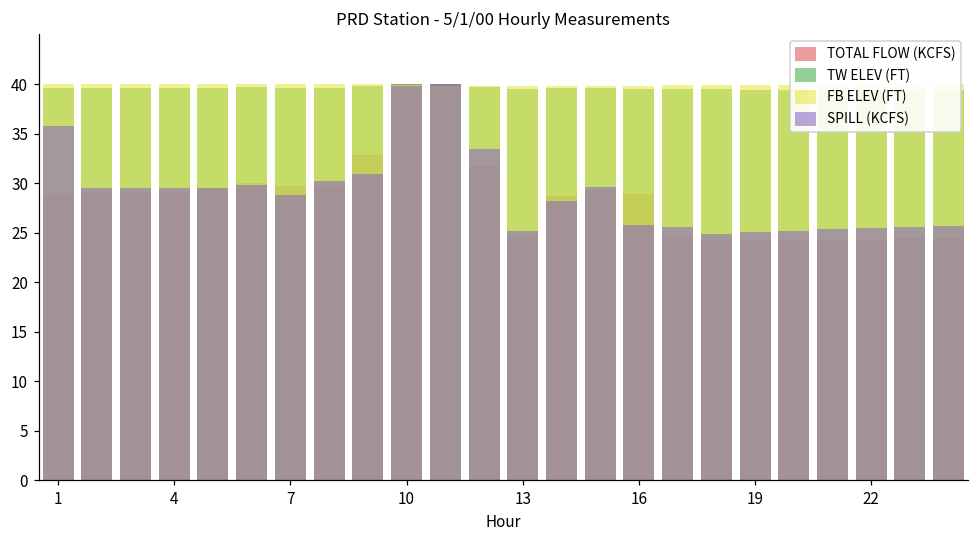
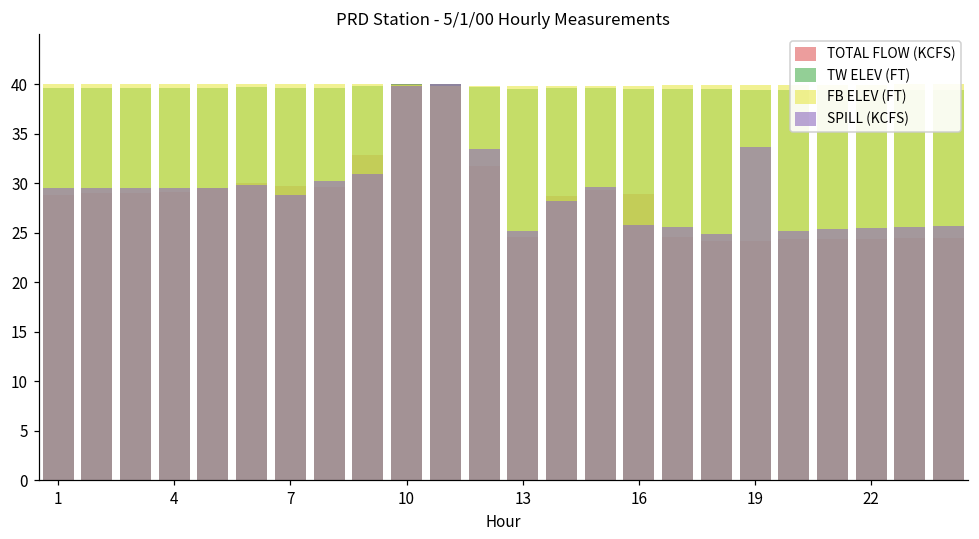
  {
    "TOTAL FLOW (KCFS)": {
      "10": 40
    },
    "TW ELEV (FT)": {
      "10": 40
    },
    "FB ELEV (FT)": {
      "1": 40,
      "4": 40,
      "7": 40,
      "10": 40,
      "13": 40,
      "16": 40,
      "19": 40
    },
    "SPILL (KCFS)": {
-     "1": 36,
+     "1": 30,
      "10": 40,
-     "19": 25
+     "19": 34
    }
  }
